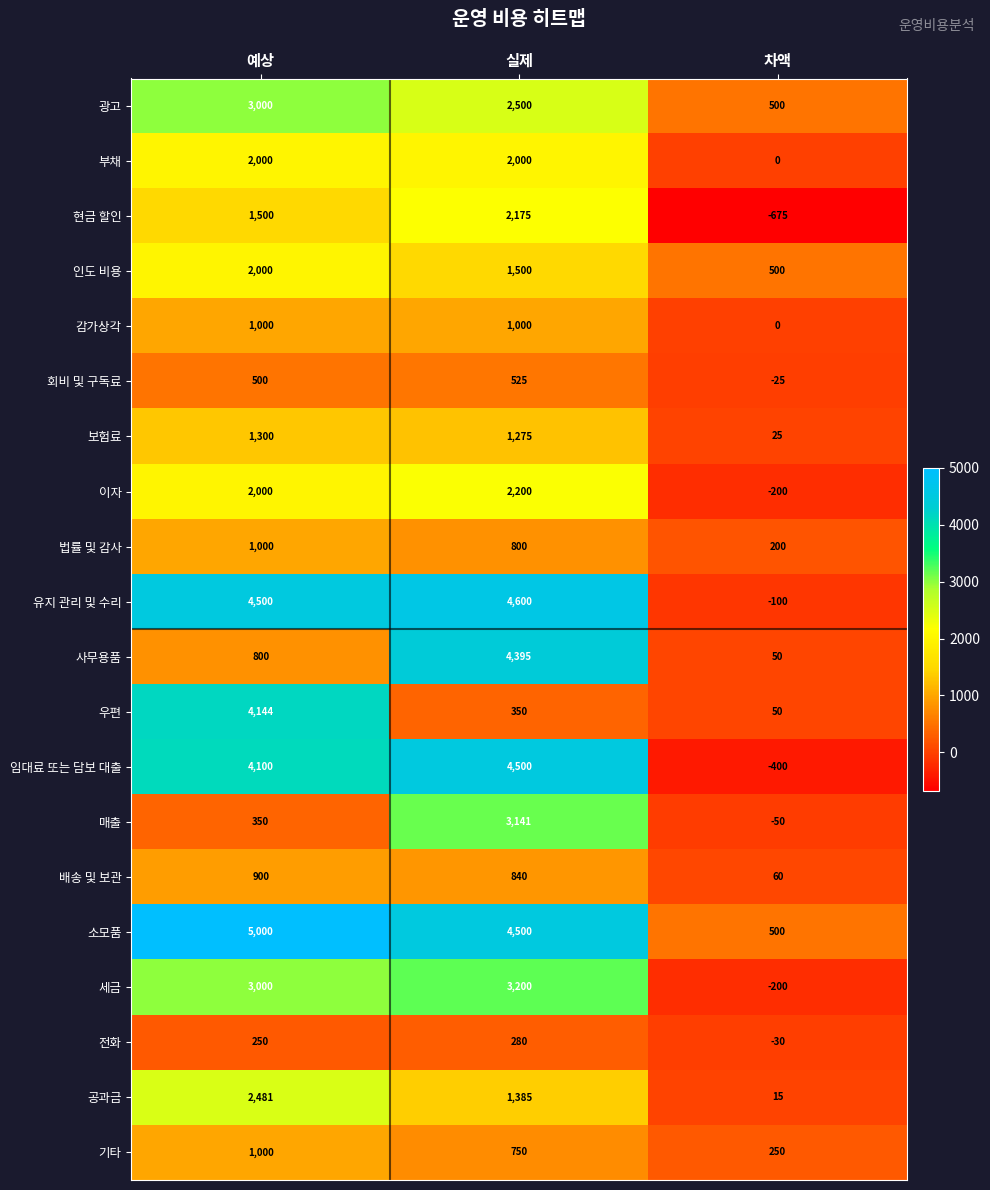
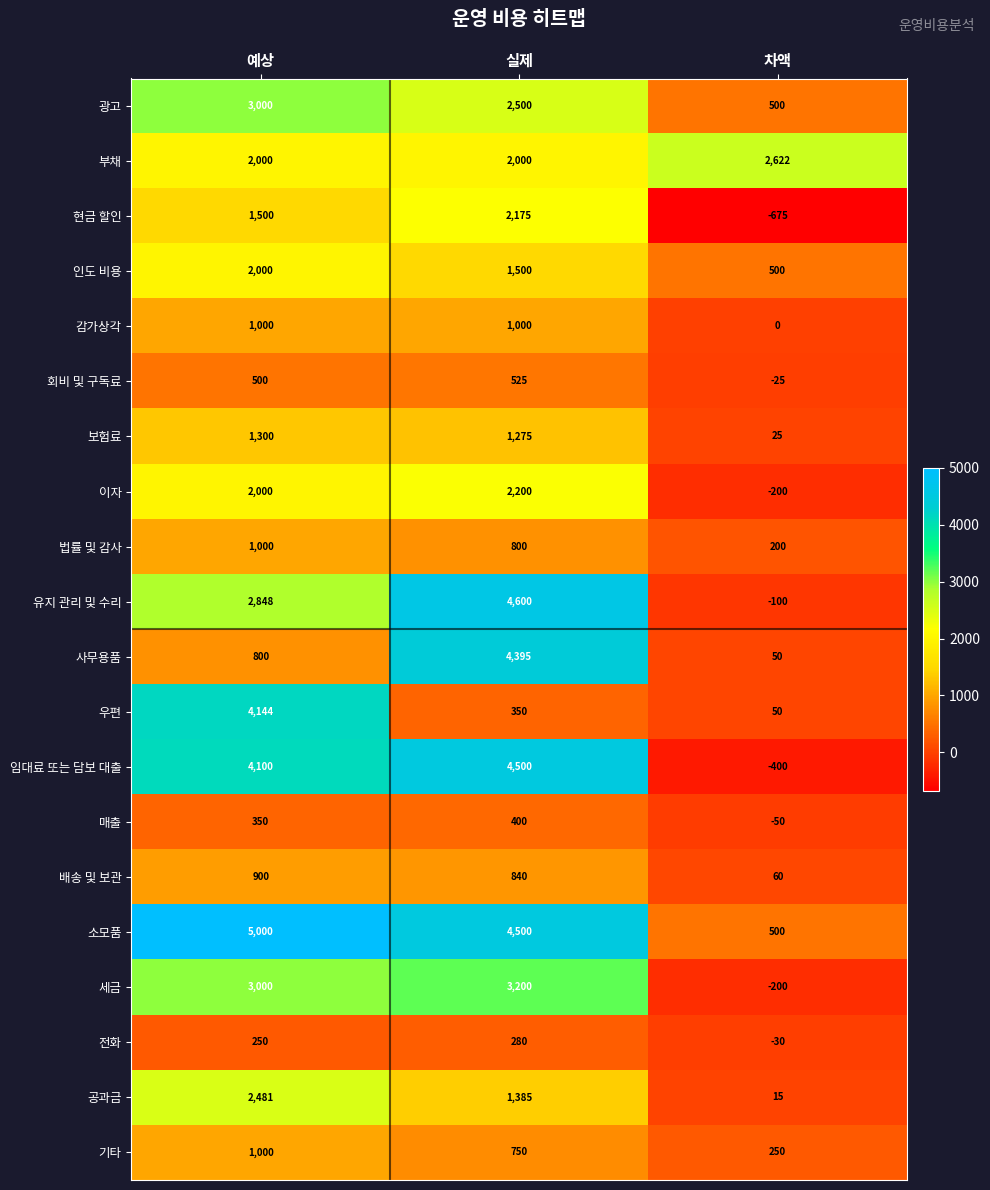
  {
    "광고": {
      "예상": "3,000",
      "실제": "2,500",
      "차액": "500"
    },
    "부채": {
      "예상": "2,000",
      "실제": "2,000",
-     "차액": "0"
+     "차액": "2,622"
    },
    "현금 할인": {
      "예상": "1,500",
      "실제": "2,175",
      "차액": "-675"
    },
    "인도 비용": {
      "예상": "2,000",
      "실제": "1,500",
      "차액": "500"
    },
    "감가상각": {
      "예상": "1,000",
      "실제": "1,000",
      "차액": "0"
    },
    "회비 및 구독료": {
      "예상": "500",
      "실제": "525",
      "차액": "-25"
    },
    "보험료": {
      "예상": "1,300",
      "실제": "1,275",
      "차액": "25"
    },
    "이자": {
      "예상": "2,000",
      "실제": "2,200",
      "차액": "-200"
    },
    "법률 및 감사": {
      "예상": "1,000",
      "실제": "800",
      "차액": "200"
    },
    "유지 관리 및 수리": {
-     "예상": "4,500",
+     "예상": "2,848",
      "실제": "4,600",
      "차액": "-100"
    },
    "사무용품": {
      "예상": "800",
      "실제": "4,395",
      "차액": "50"
    },
    "우편": {
      "예상": "4,144",
      "실제": "350",
      "차액": "50"
    },
    "임대료 또는 담보 대출": {
      "예상": "4,100",
      "실제": "4,500",
      "차액": "-400"
    },
    "매출": {
      "예상": "350",
-     "실제": "3,141",
+     "실제": "400",
      "차액": "-50"
    },
    "배송 및 보관": {
      "예상": "900",
      "실제": "840",
      "차액": "60"
    },
    "소모품": {
      "예상": "5,000",
      "실제": "4,500",
      "차액": "500"
    },
    "세금": {
      "예상": "3,000",
      "실제": "3,200",
      "차액": "-200"
    },
    "전화": {
      "예상": "250",
      "실제": "280",
      "차액": "-30"
    },
    "공과금": {
      "예상": "2,481",
      "실제": "1,385",
      "차액": "15"
    },
    "기타": {
      "예상": "1,000",
      "실제": "750",
      "차액": "250"
    }
  }
